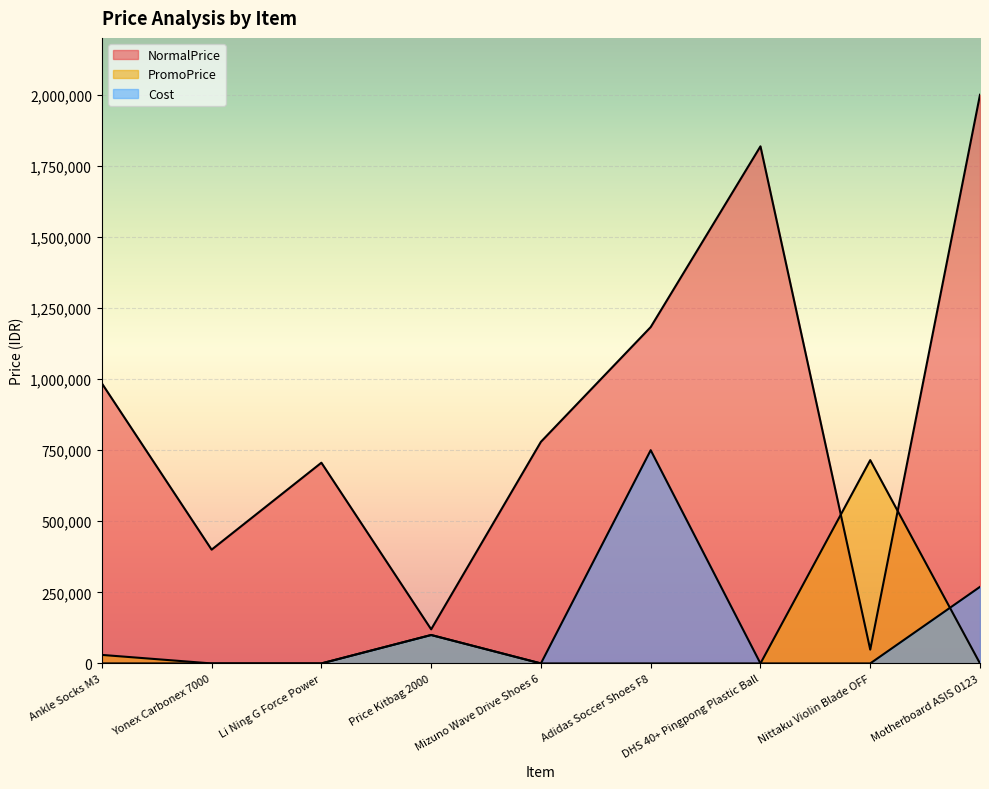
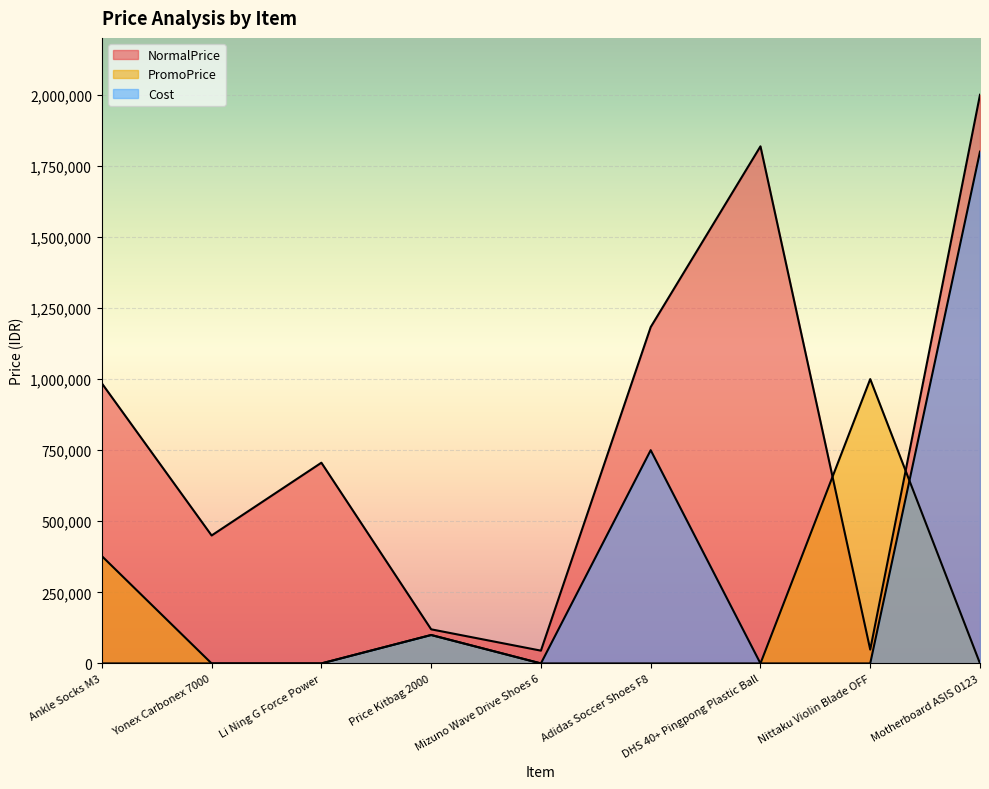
  {
    "NormalPrice": {
      "Ankle Socks M3": "990,000",
-     "Yonex Carbonex 7000": "400,000",
+     "Yonex Carbonex 7000": "450,000",
      "Li Ning G Force Power": "710,000",
      "Price Kitbag 2000": "120,000",
-     "Mizuno Wave Drive Shoes 6": "780,000",
+     "Mizuno Wave Drive Shoes 6": "50,000",
      "Adidas Soccer Shoes F8": "1,180,000",
      "DHS 40+ Pingpong Plastic Ball": "1,820,000",
      "Nittaku Violin Blade OFF": "50,000",
      "Motherboard ASIS 0123": "2,000,000"
    },
    "PromoPrice": {
-     "Ankle Socks M3": "30,000",
+     "Ankle Socks M3": "380,000",
      "Adidas Soccer Shoes F8": "0",
-     "Nittaku Violin Blade OFF": "720,000",
+     "Nittaku Violin Blade OFF": "1,000,000",
      "Motherboard ASIS 0123": "0"
    },
    "Cost": {
      "Ankle Socks M3": "0",
      "Adidas Soccer Shoes F8": "750,000",
      "Nittaku Violin Blade OFF": "0",
-     "Motherboard ASIS 0123": "270,000"
+     "Motherboard ASIS 0123": "1,800,000"
    }
  }
